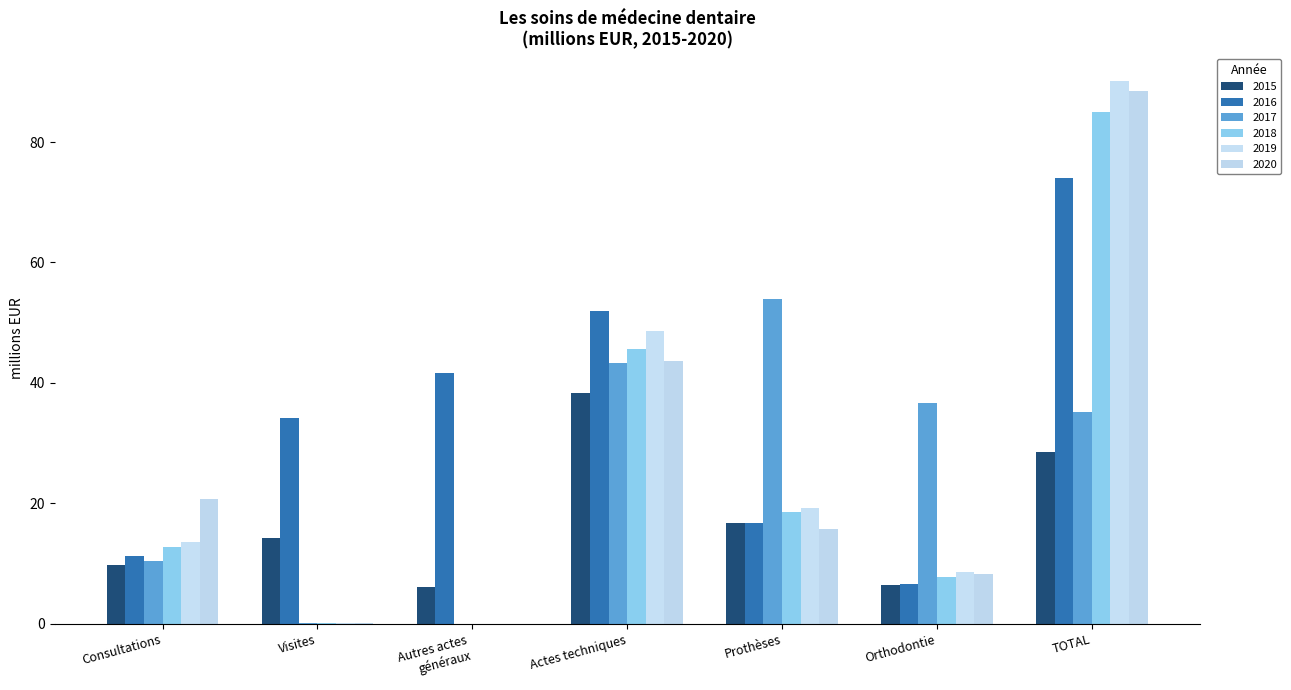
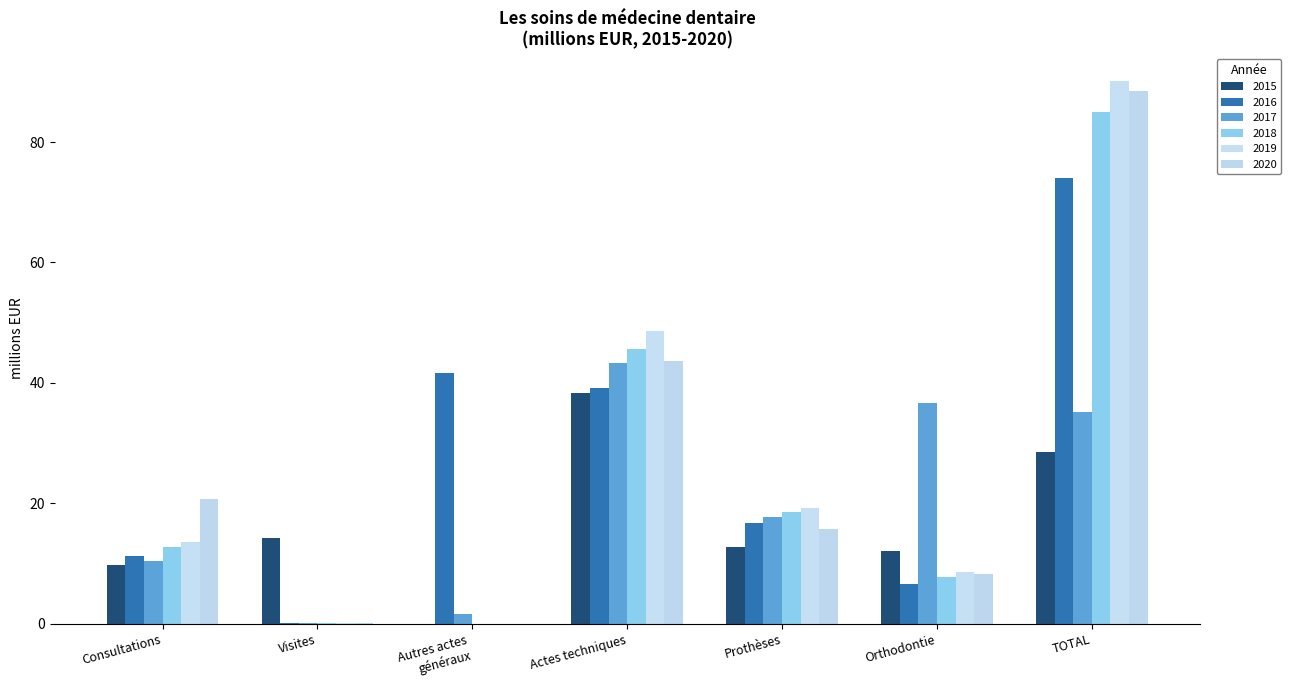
  {
    "2015": {
      "Consultations": 10,
      "Visites": 14,
-     "Autres actes généraux": 6,
+     "Autres actes généraux": 0,
      "Actes techniques": 38,
-     "Prothèses": 17,
-     "Orthodontie": 6,
+     "Prothèses": 13,
+     "Orthodontie": 12,
      "TOTAL": 29
    },
    "2016": {
      "Consultations": 11,
-     "Visites": 34,
+     "Visites": 0,
      "Autres actes généraux": 42,
-     "Actes techniques": 52,
+     "Actes techniques": 39,
      "Prothèses": 17,
      "Orthodontie": 7,
      "TOTAL": 74
    },
    "2017": {
      "Consultations": 11,
-     "Autres actes généraux": 0,
+     "Autres actes généraux": 2,
      "Actes techniques": 43,
-     "Prothèses": 54,
+     "Prothèses": 18,
      "Orthodontie": 37,
      "TOTAL": 35
    }
  }
